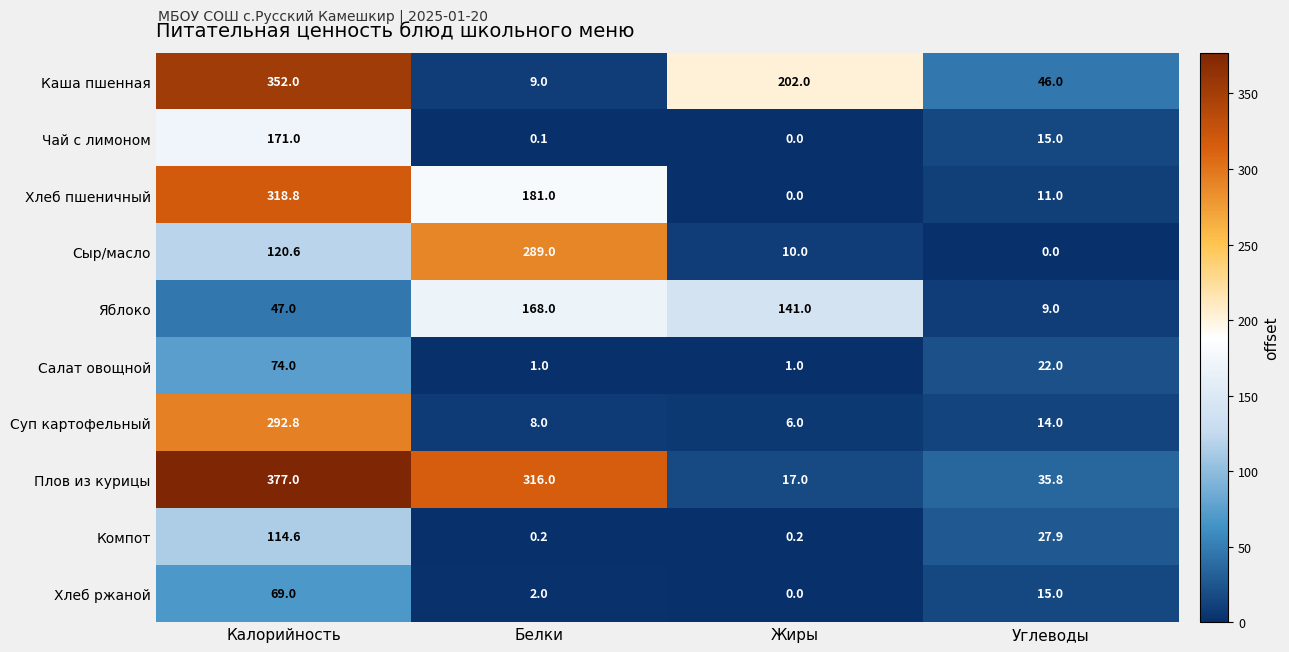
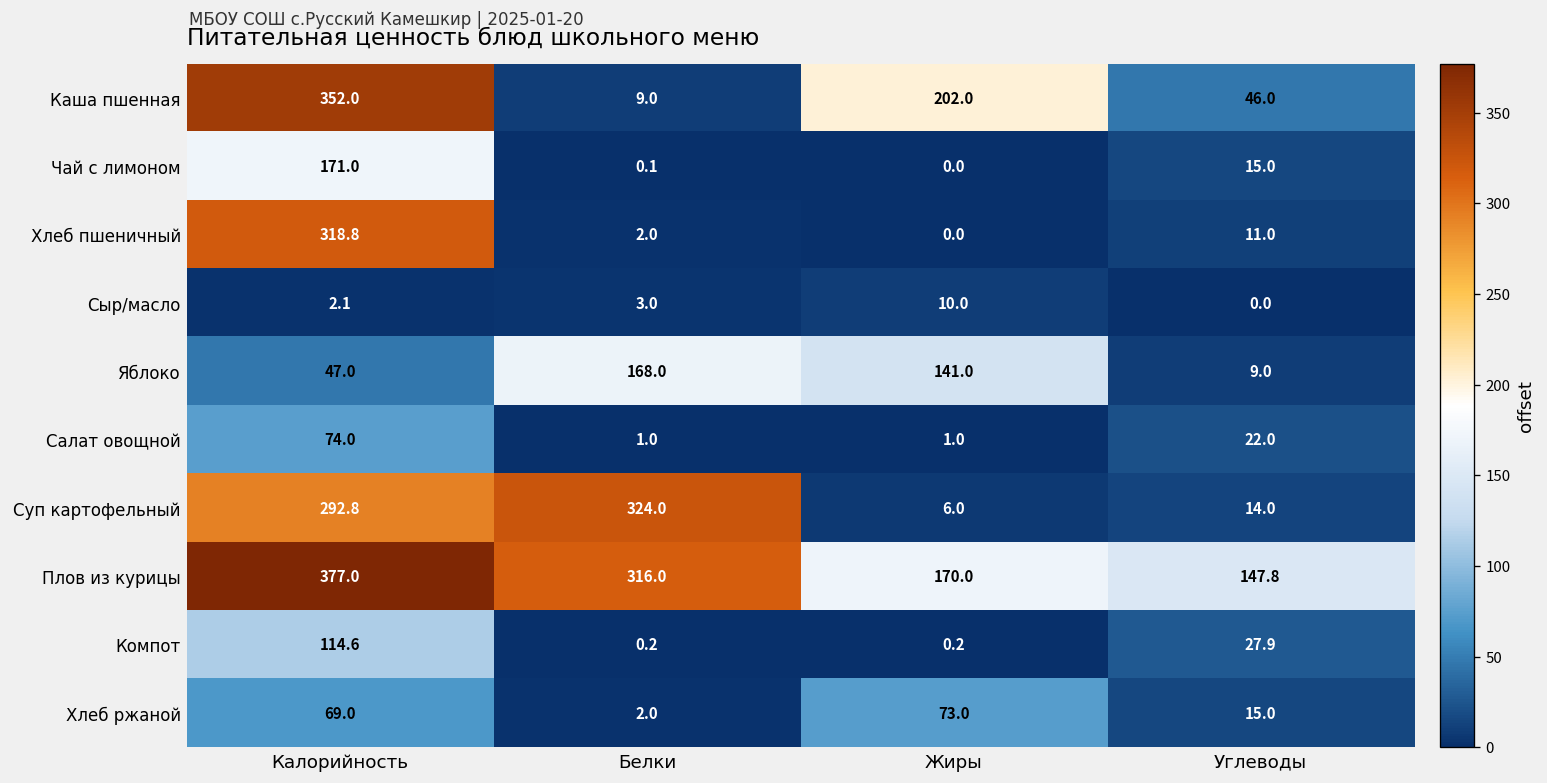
  {
    "Каша пшенная": {
      "Калорийность": 352.0,
      "Белки": 9.0,
      "Жиры": 202.0,
      "Углеводы": 46.0
    },
    "Чай с лимоном": {
      "Калорийность": 171.0,
      "Белки": 0.1,
      "Жиры": 0.0,
      "Углеводы": 15.0
    },
    "Хлеб пшеничный": {
      "Калорийность": 318.8,
-     "Белки": 181.0,
+     "Белки": 2.0,
      "Жиры": 0.0,
      "Углеводы": 11.0
    },
    "Сыр/масло": {
-     "Калорийность": 120.6,
-     "Белки": 289.0,
+     "Калорийность": 2.1,
+     "Белки": 3.0,
      "Жиры": 10.0,
      "Углеводы": 0.0
    },
    "Яблоко": {
      "Калорийность": 47.0,
      "Белки": 168.0,
      "Жиры": 141.0,
      "Углеводы": 9.0
    },
    "Салат овощной": {
      "Калорийность": 74.0,
      "Белки": 1.0,
      "Жиры": 1.0,
      "Углеводы": 22.0
    },
    "Суп картофельный": {
      "Калорийность": 292.8,
-     "Белки": 8.0,
+     "Белки": 324.0,
      "Жиры": 6.0,
      "Углеводы": 14.0
    },
    "Плов из курицы": {
      "Калорийность": 377.0,
      "Белки": 316.0,
-     "Жиры": 17.0,
-     "Углеводы": 35.8
+     "Жиры": 170.0,
+     "Углеводы": 147.8
    },
    "Компот": {
      "Калорийность": 114.6,
      "Белки": 0.2,
      "Жиры": 0.2,
      "Углеводы": 27.9
    },
    "Хлеб ржаной": {
      "Калорийность": 69.0,
      "Белки": 2.0,
-     "Жиры": 0.0,
+     "Жиры": 73.0,
      "Углеводы": 15.0
    }
  }
